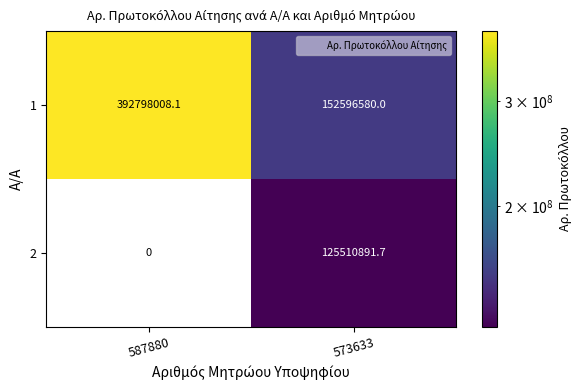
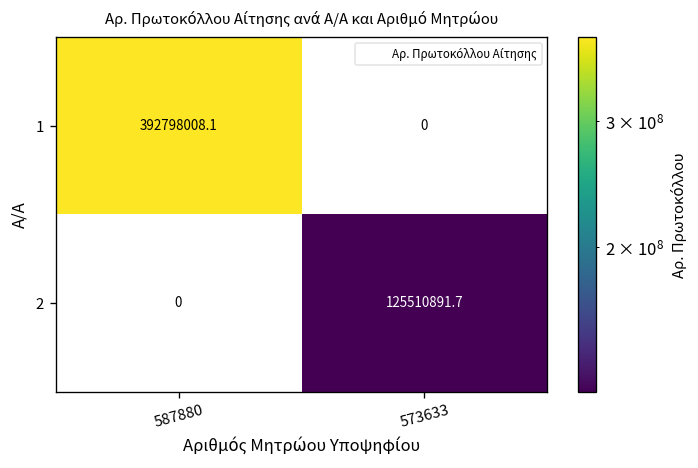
  {
    "1": {
      "587880": 392798008.1,
-     "573633": 152596580.0
+     "573633": 0
    },
    "2": {
      "587880": 0,
      "573633": 125510891.7
    }
  }
